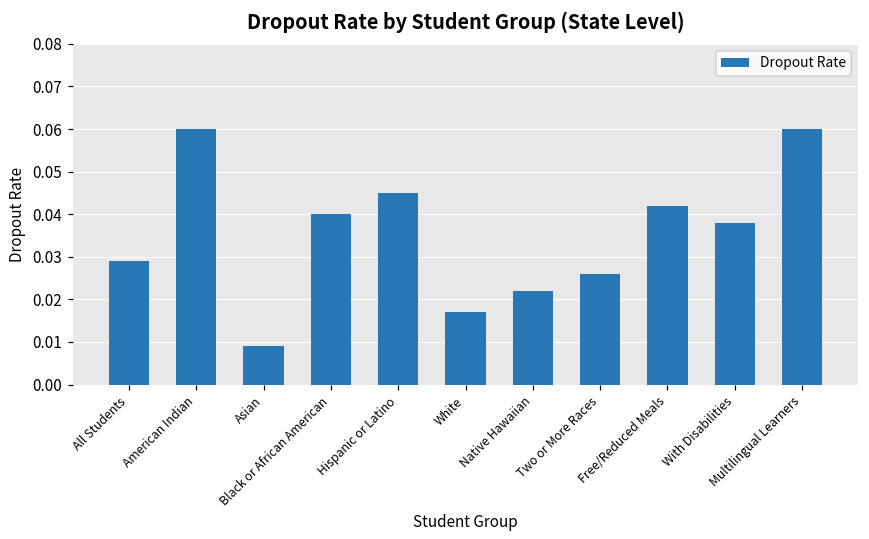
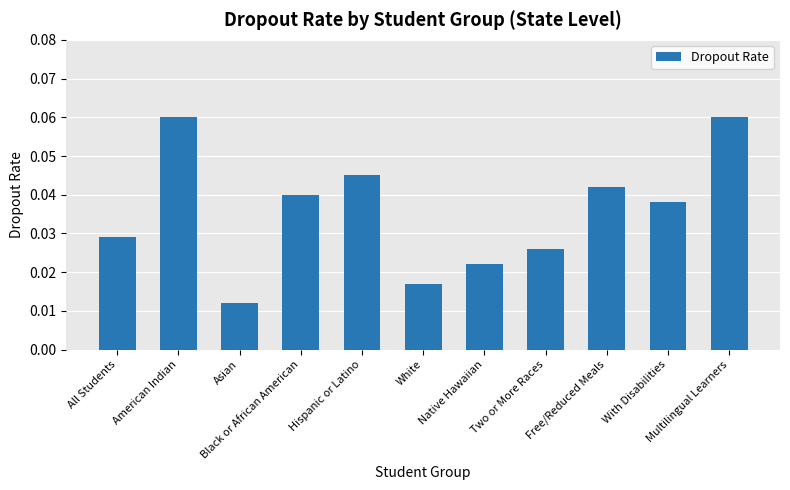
  {
    "All Students": 0.029,
    "American Indian": 0.060,
-   "Asian": 0.009,
+   "Asian": 0.012,
    "Black or African American": 0.040,
    "Hispanic or Latino": 0.045,
    "White": 0.017,
    "Native Hawaiian": 0.022,
    "Two or More Races": 0.026,
    "Free/Reduced Meals": 0.042,
    "With Disabilities": 0.038,
    "Multilingual Learners": 0.060
  }
